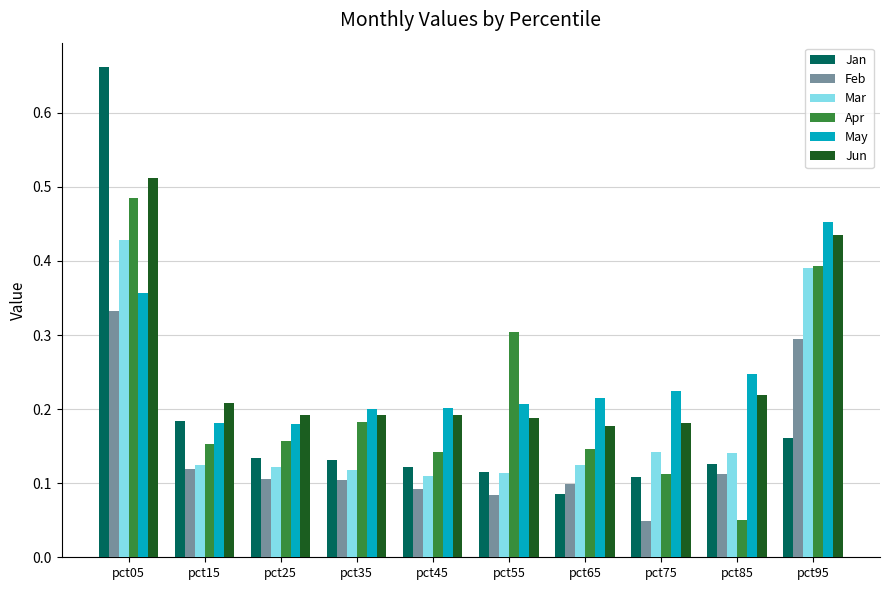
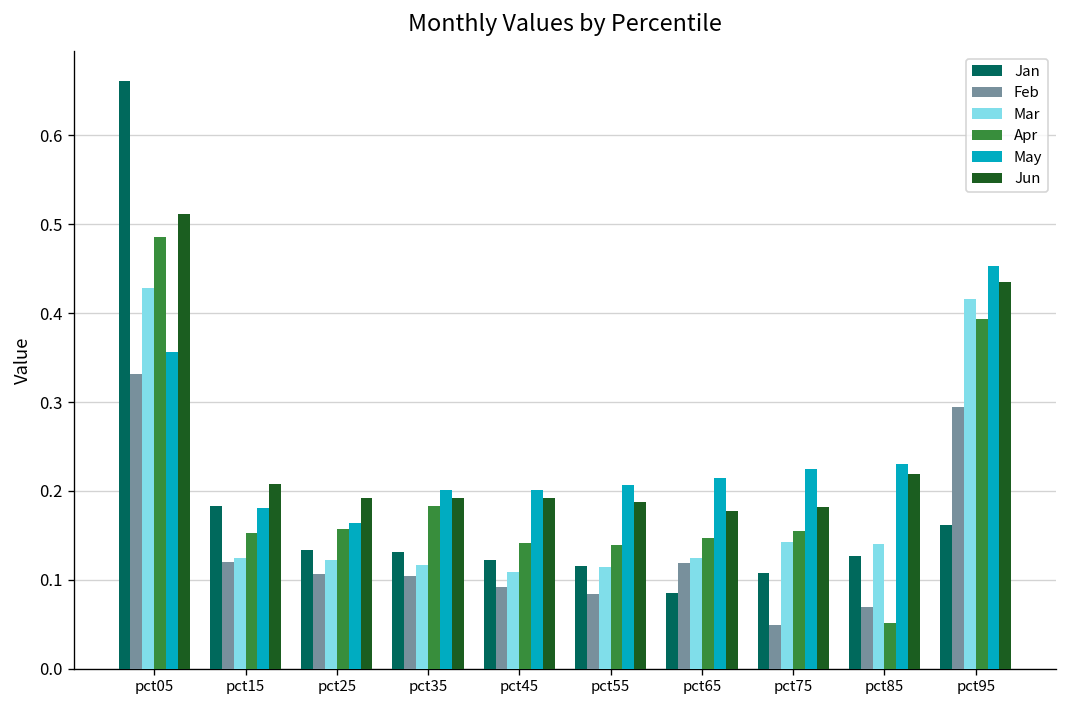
  {
    "Jan": {
      "pct05": 0.66,
      "pct15": 0.18,
      "pct25": 0.13,
      "pct35": 0.13,
      "pct45": 0.12,
      "pct55": 0.12,
      "pct65": 0.08,
      "pct75": 0.11,
      "pct85": 0.13,
      "pct95": 0.16
    },
    "Feb": {
      "pct05": 0.33,
      "pct15": 0.12,
      "pct25": 0.11,
      "pct35": 0.10,
      "pct45": 0.09,
      "pct55": 0.08,
-     "pct65": 0.10,
+     "pct65": 0.12,
      "pct75": 0.05,
-     "pct85": 0.11,
+     "pct85": 0.07,
      "pct95": 0.29
    },
    "Mar": {
      "pct05": 0.43,
      "pct15": 0.12,
      "pct25": 0.12,
      "pct35": 0.12,
      "pct45": 0.11,
      "pct55": 0.11,
      "pct65": 0.12,
      "pct75": 0.14,
      "pct85": 0.14,
-     "pct95": 0.39
+     "pct95": 0.42
    },
    "Apr": {
      "pct05": 0.49,
      "pct15": 0.15,
      "pct25": 0.16,
      "pct35": 0.18,
      "pct45": 0.14,
-     "pct55": 0.30,
+     "pct55": 0.14,
      "pct65": 0.15,
-     "pct75": 0.11,
+     "pct75": 0.15,
      "pct85": 0.05,
      "pct95": 0.39
    },
    "May": {
      "pct05": 0.36,
      "pct15": 0.18,
-     "pct25": 0.18,
+     "pct25": 0.16,
      "pct35": 0.20,
      "pct45": 0.20,
      "pct55": 0.21,
      "pct65": 0.21,
      "pct75": 0.22,
-     "pct85": 0.25,
+     "pct85": 0.23,
      "pct95": 0.45
    },
    "Jun": {
      "pct05": 0.51,
      "pct15": 0.21,
      "pct25": 0.19,
      "pct35": 0.19,
      "pct45": 0.19,
      "pct55": 0.19,
      "pct65": 0.18,
      "pct75": 0.18,
      "pct85": 0.22,
      "pct95": 0.43
    }
  }
